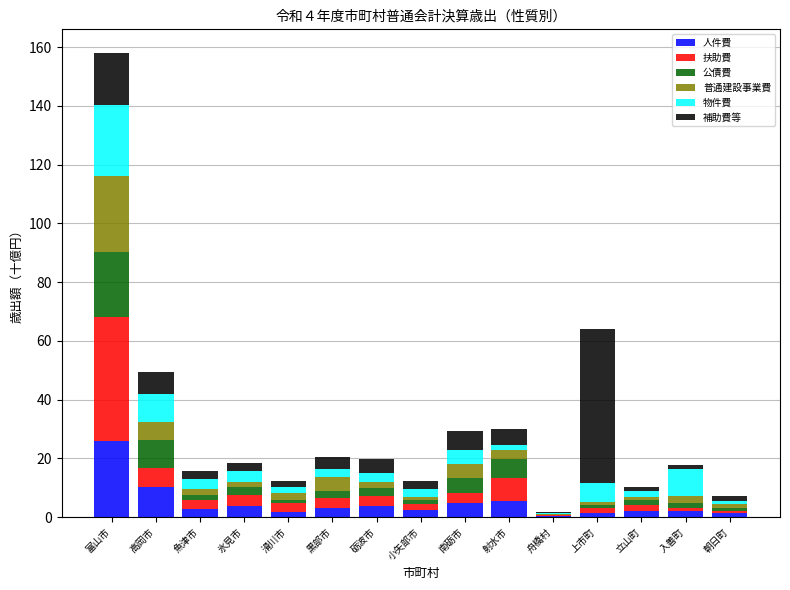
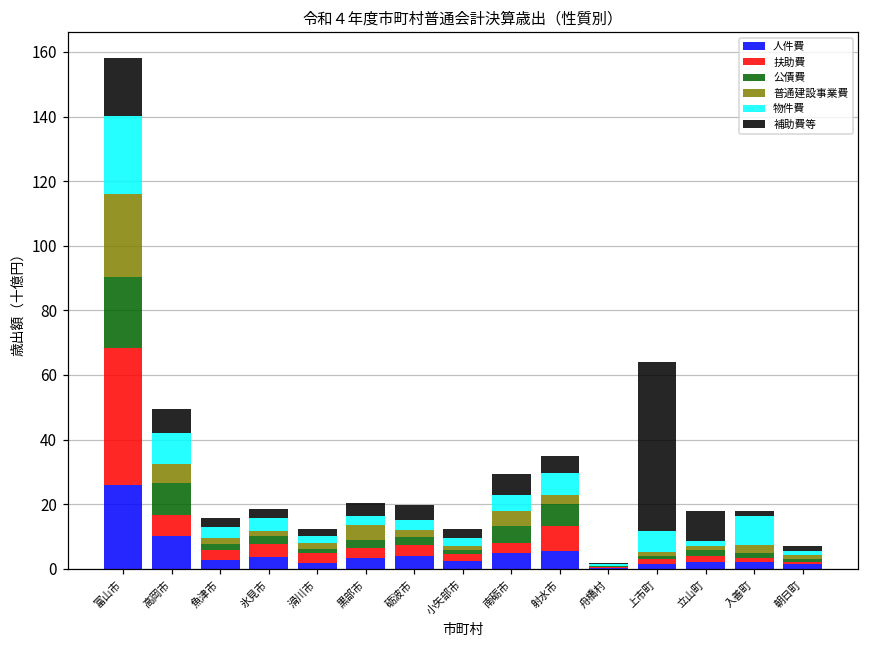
  {
    "人件費": {
      "富山市": 26,
      "高岡市": 10,
      "魚津市": 3,
      "氷見市": 4,
      "滑川市": 2,
      "黒部市": 3,
      "砺波市": 4,
      "小矢部市": 2,
      "南砺市": 5,
      "射水市": 5,
      "上市町": 1,
      "立山町": 2,
      "入善町": 2,
      "朝日町": 1
    },
    "扶助費": {
      "富山市": 42,
      "高岡市": 6,
      "魚津市": 3,
      "氷見市": 4,
      "滑川市": 3,
      "黒部市": 3,
      "砺波市": 3,
      "小矢部市": 2,
      "南砺市": 3,
      "射水市": 8,
      "上市町": 2,
      "立山町": 2,
      "入善町": 1
    },
    "公債費": {
      "富山市": 22,
      "高岡市": 10,
      "魚津市": 2,
      "氷見市": 2,
      "滑川市": 1,
      "黒部市": 3,
      "砺波市": 3,
      "小矢部市": 1,
      "南砺市": 5,
      "射水市": 7,
      "上市町": 1,
      "立山町": 2,
      "入善町": 2,
      "朝日町": 1
    },
    "普通建設事業費": {
      "富山市": 26,
      "高岡市": 6,
      "魚津市": 2,
      "氷見市": 2,
      "滑川市": 2,
      "黒部市": 5,
      "砺波市": 2,
      "小矢部市": 1,
      "南砺市": 5,
      "射水市": 3,
      "上市町": 1,
      "立山町": 1,
      "入善町": 3,
      "朝日町": 1
    },
    "物件費": {
      "富山市": 24,
      "高岡市": 10,
      "魚津市": 3,
      "氷見市": 4,
      "滑川市": 2,
      "黒部市": 3,
      "砺波市": 3,
      "小矢部市": 3,
      "南砺市": 5,
-     "射水市": 2,
+     "射水市": 7,
      "上市町": 7,
      "立山町": 2,
      "入善町": 9,
      "朝日町": 1
    },
    "補助費等": {
      "富山市": 18,
      "高岡市": 8,
      "魚津市": 3,
      "氷見市": 3,
      "滑川市": 2,
      "黒部市": 4,
      "砺波市": 5,
      "小矢部市": 3,
      "南砺市": 6,
      "射水市": 5,
      "上市町": 52,
-     "立山町": 2,
+     "立山町": 9,
      "入善町": 1,
      "朝日町": 2
    }
  }
